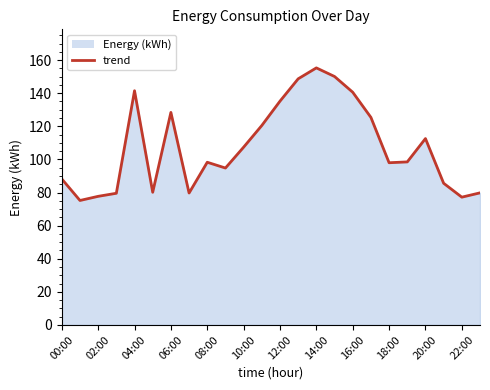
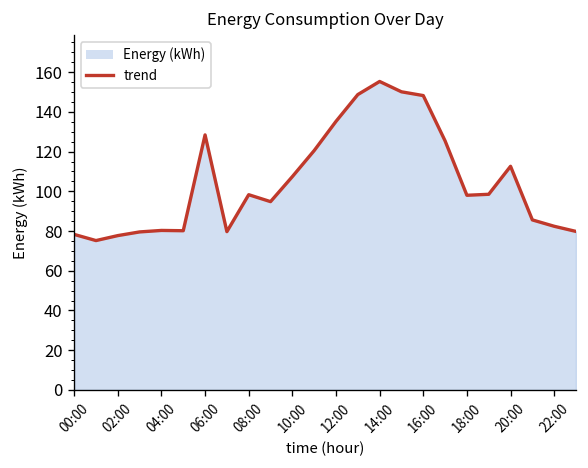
  {
-   "00:00": 88,
+   "00:00": 78,
    "02:00": 78,
-   "04:00": 142,
+   "04:00": 80,
    "06:00": 128,
    "08:00": 98,
    "10:00": 107,
    "12:00": 135,
    "14:00": 155,
-   "16:00": 141,
+   "16:00": 148,
    "18:00": 98,
    "20:00": 113,
-   "22:00": 77
+   "22:00": 82
  }
